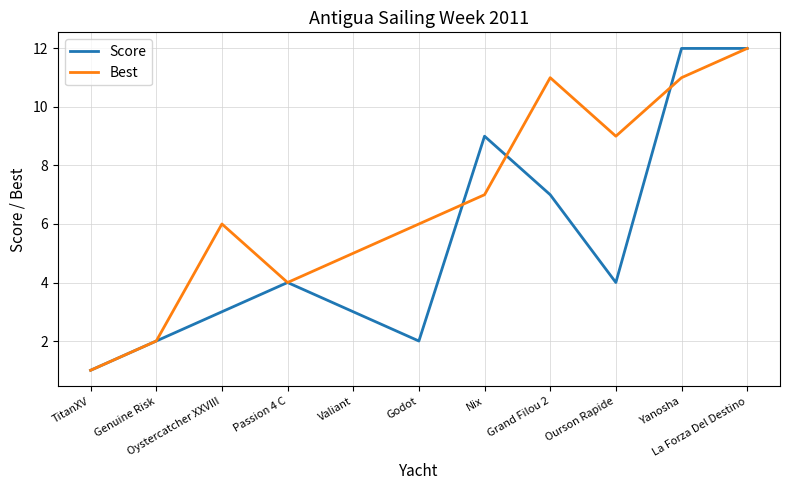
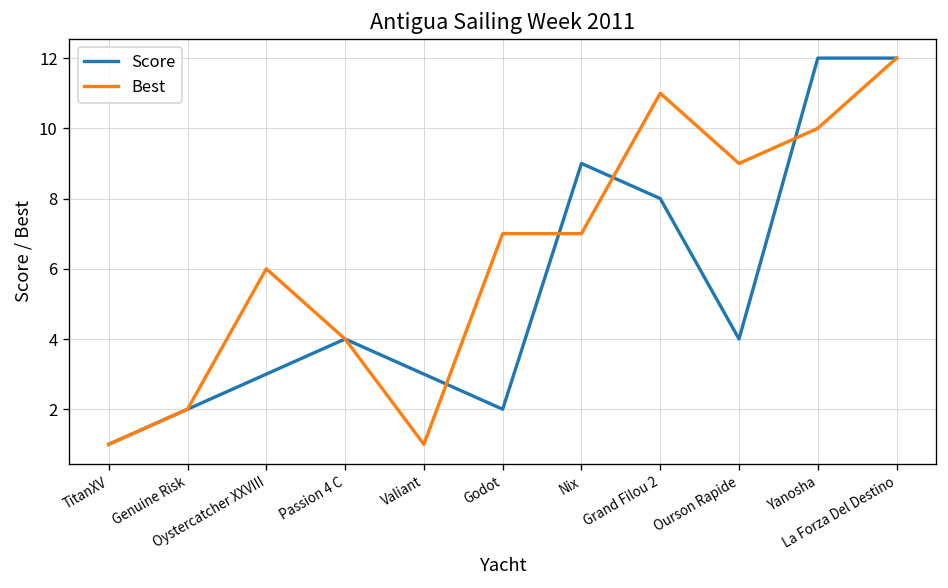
  {
    "Score": {
      "Oystercatcher XXVIII": 3,
      "Valiant": 3,
      "Godot": 2,
      "Nix": 9,
-     "Grand Filou 2": 7,
+     "Grand Filou 2": 8,
      "Ourson Rapide": 4,
      "Yanosha": 12
    },
    "Best": {
      "Oystercatcher XXVIII": 6,
-     "Valiant": 5,
-     "Godot": 6,
+     "Valiant": 1,
+     "Godot": 7,
      "Nix": 7,
      "Grand Filou 2": 11,
      "Ourson Rapide": 9,
-     "Yanosha": 11
+     "Yanosha": 10
    }
  }
